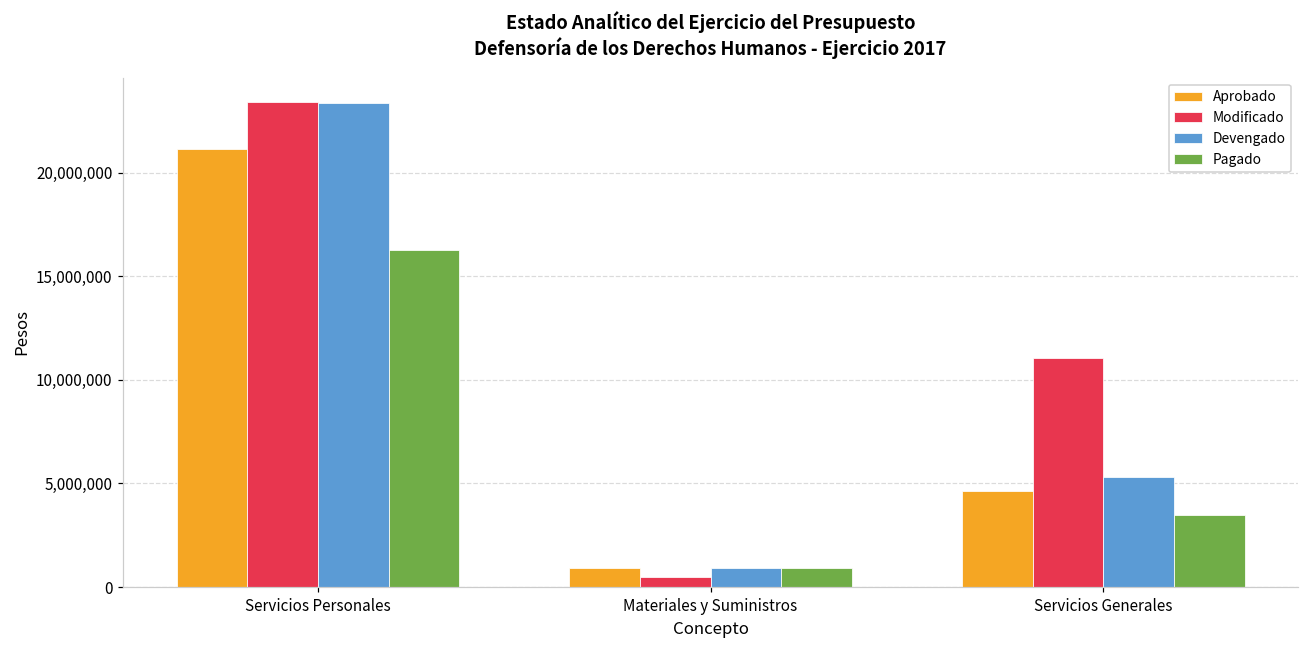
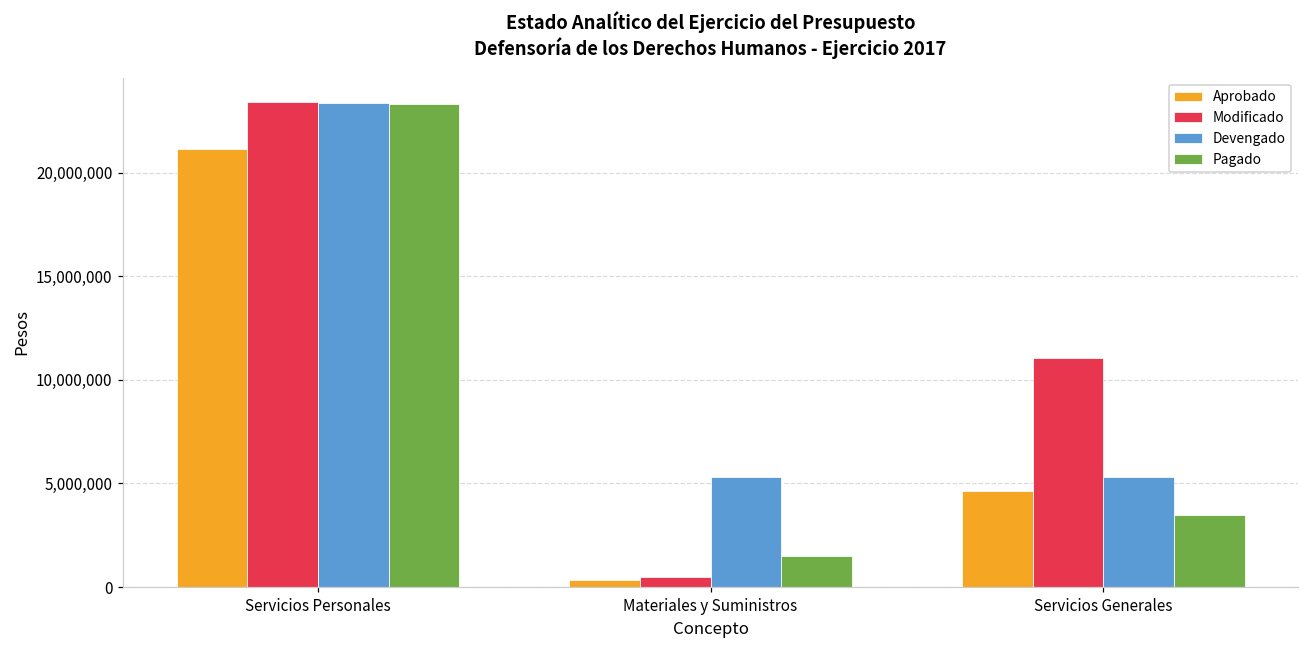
  {
    "Aprobado": {
      "Servicios Personales": "21,100,000",
-     "Materiales y Suministros": "900,000",
+     "Materiales y Suministros": "300,000",
      "Servicios Generales": "4,600,000"
    },
    "Modificado": {
      "Servicios Personales": "23,400,000",
      "Materiales y Suministros": "500,000",
      "Servicios Generales": "11,000,000"
    },
    "Devengado": {
      "Servicios Personales": "23,400,000",
-     "Materiales y Suministros": "900,000",
+     "Materiales y Suministros": "5,300,000",
      "Servicios Generales": "5,300,000"
    },
    "Pagado": {
-     "Servicios Personales": "16,200,000",
-     "Materiales y Suministros": "900,000",
+     "Servicios Personales": "23,300,000",
+     "Materiales y Suministros": "1,500,000",
      "Servicios Generales": "3,500,000"
    }
  }
